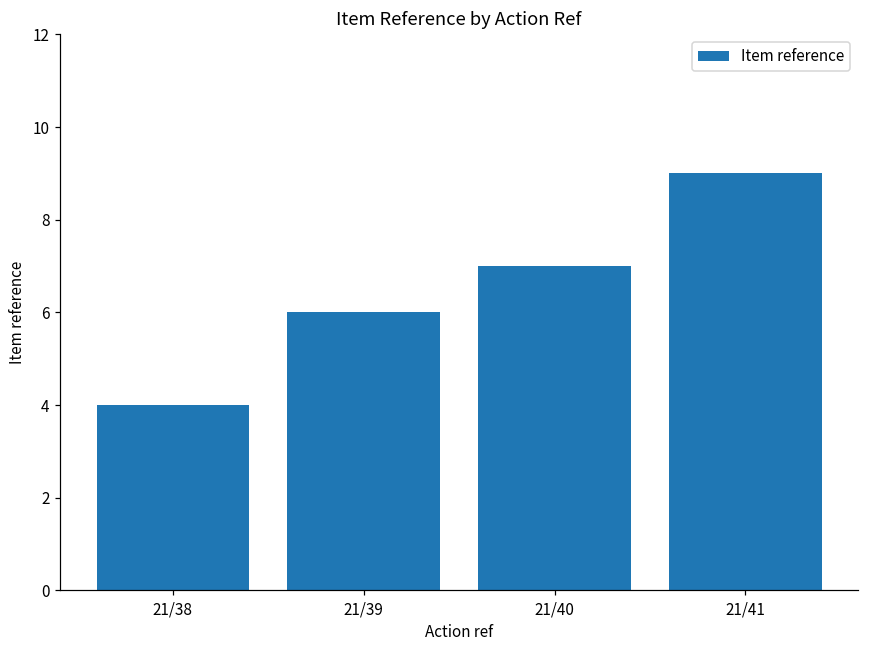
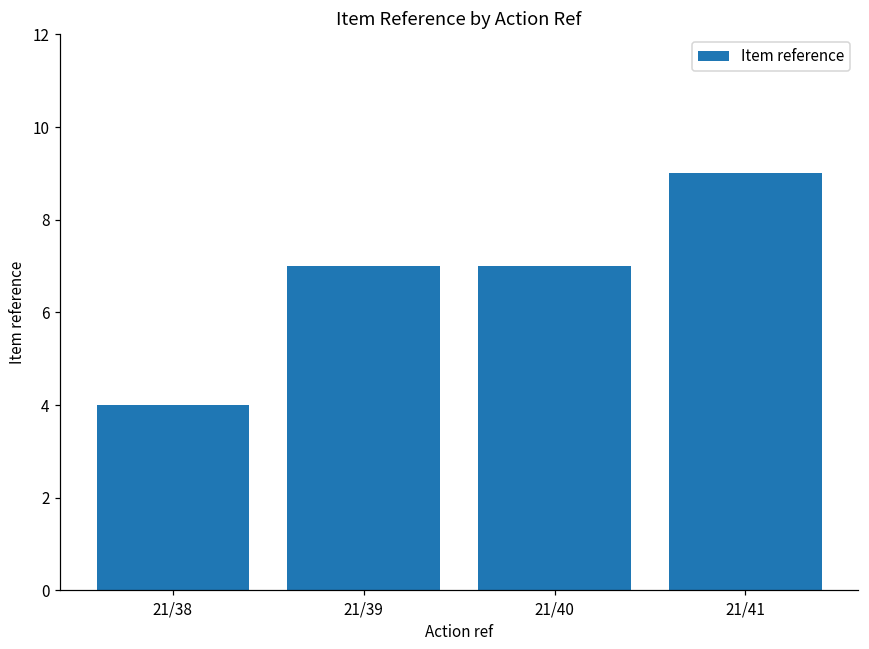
  {
    "21/38": 4,
-   "21/39": 6,
+   "21/39": 7,
    "21/40": 7,
    "21/41": 9
  }
